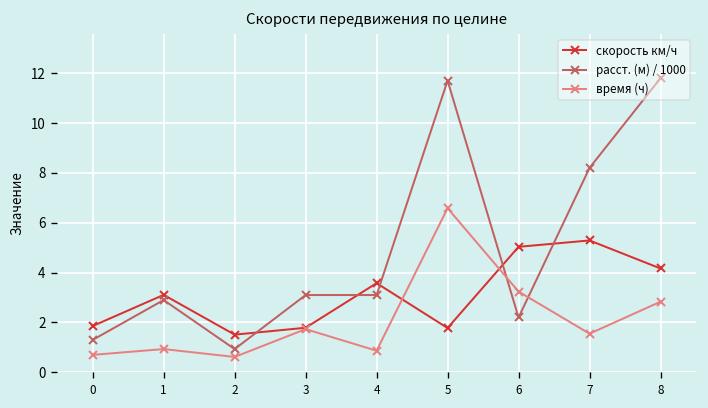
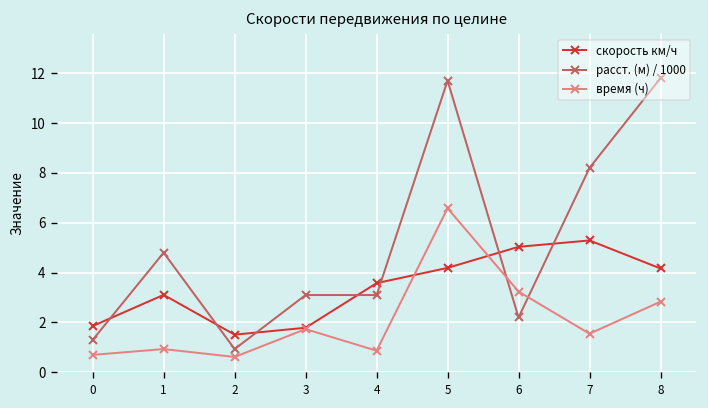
  {
    "скорость км/ч": {
      "0": 1.9,
      "1": 3.1,
      "2": 1.5,
      "4": 3.6,
-     "5": 1.8,
+     "5": 4.2,
      "6": 5.0,
      "7": 5.3,
      "8": 4.2
    },
    "расст. (м) / 1000": {
      "0": 1.3,
-     "1": 2.9,
+     "1": 4.8,
      "2": 0.9,
      "3": 3.1,
      "4": 3.1,
      "5": 11.7,
      "6": 2.2,
      "7": 8.2
    },
    "время (ч)": {
      "0": 0.7,
      "1": 0.9,
      "2": 0.6,
      "4": 0.9,
      "5": 6.6,
      "6": 3.2,
      "7": 1.6,
      "8": 2.8
    }
  }
